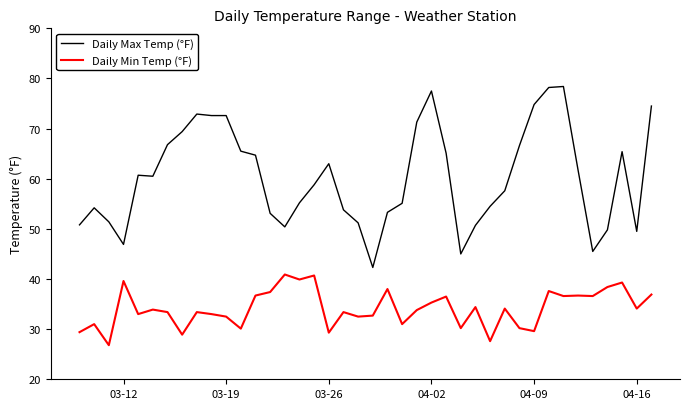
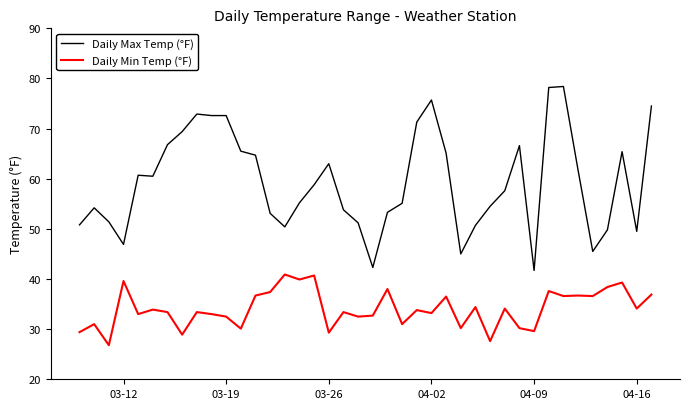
  {
    "Daily Max Temp (°F)": {
      "03-12": 47,
      "03-19": 73,
      "03-26": 63,
-     "04-02": 78,
-     "04-09": 75,
+     "04-02": 76,
+     "04-09": 42,
      "04-16": 50
    },
    "Daily Min Temp (°F)": {
      "03-12": 40,
      "03-19": 33,
      "03-26": 29,
-     "04-02": 35,
+     "04-02": 33,
      "04-09": 30,
      "04-16": 34
    }
  }
